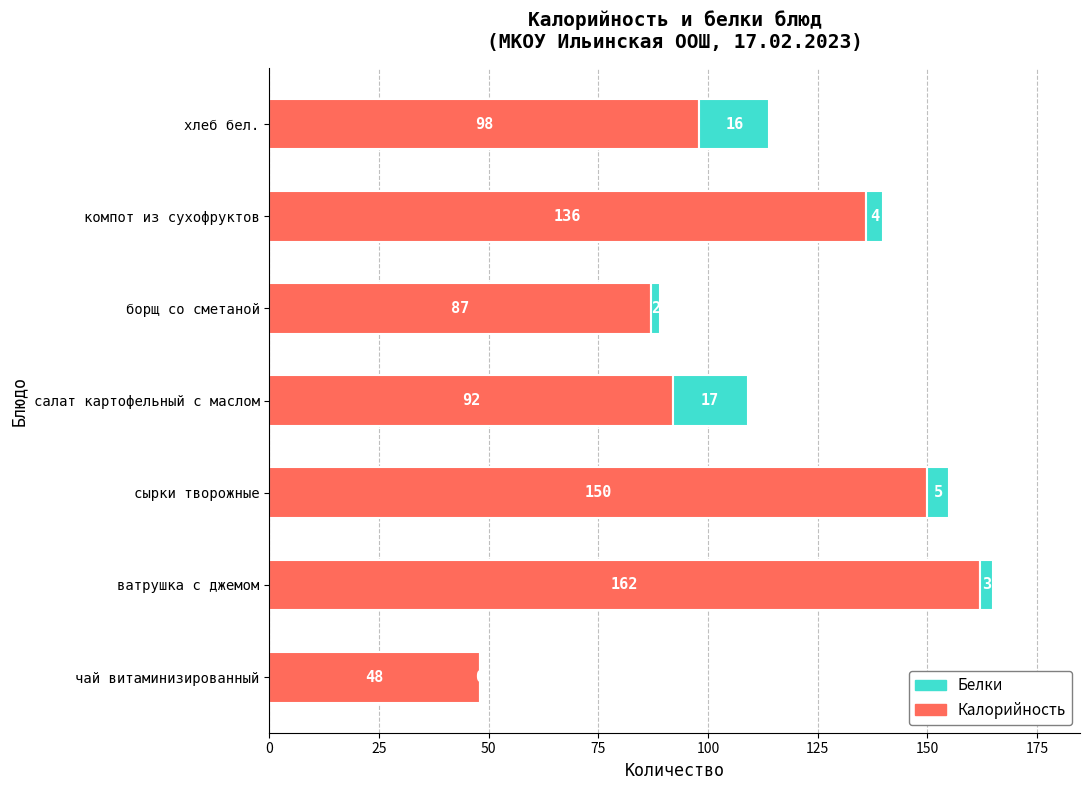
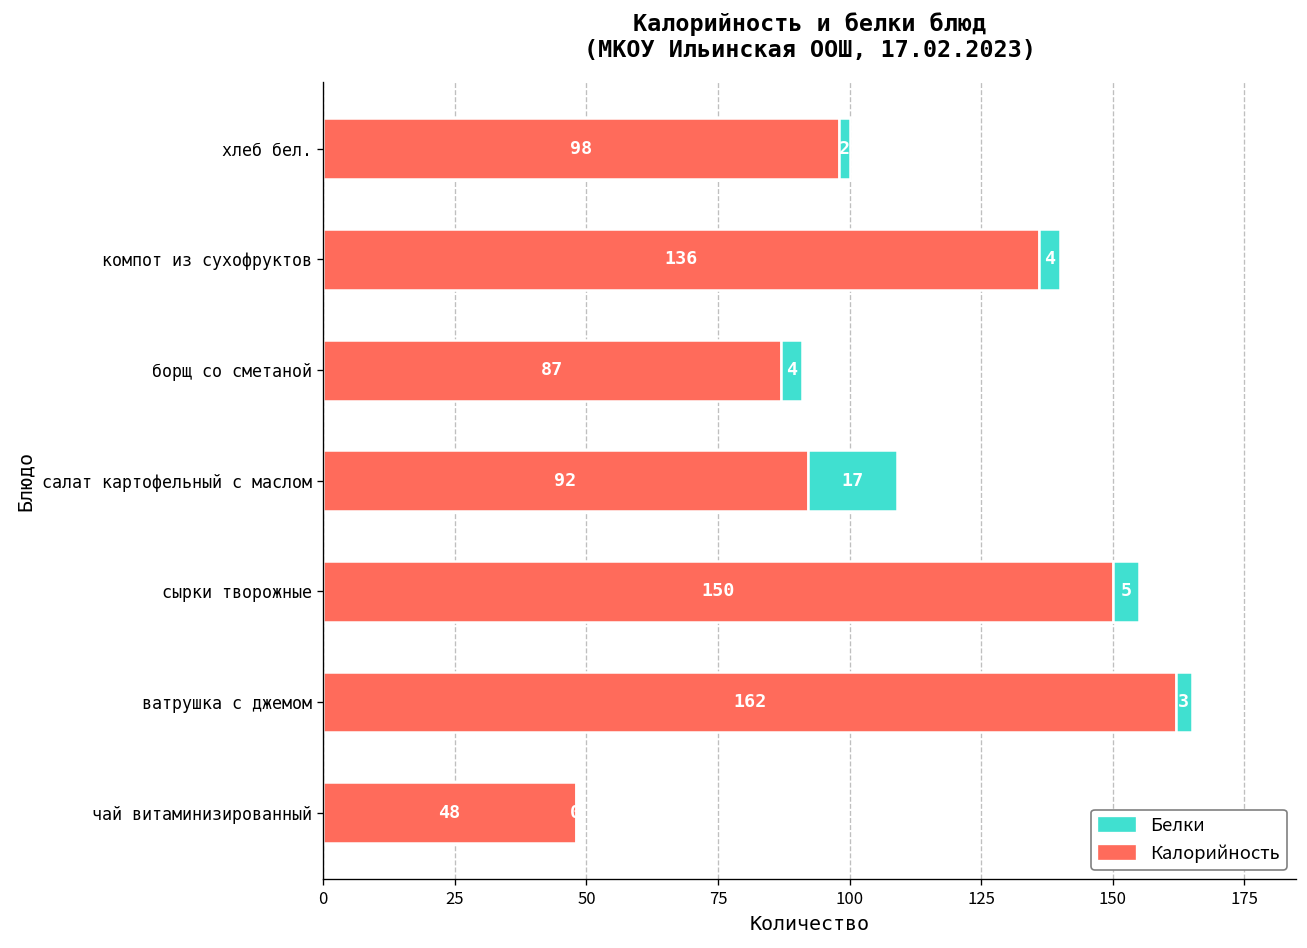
  {
    "Калорийность": {
      "хлеб бел.": 98,
      "компот из сухофруктов": 136,
      "борщ со сметаной": 87,
      "салат картофельный с маслом": 92,
      "сырки творожные": 150,
      "ватрушка с джемом": 162,
      "чай витаминизированный": 48
    },
    "Белки": {
-     "хлеб бел.": 16,
+     "хлеб бел.": 2,
      "компот из сухофруктов": 4,
-     "борщ со сметаной": 2,
+     "борщ со сметаной": 4,
      "салат картофельный с маслом": 17,
      "сырки творожные": 5,
      "ватрушка с джемом": 3
    }
  }
